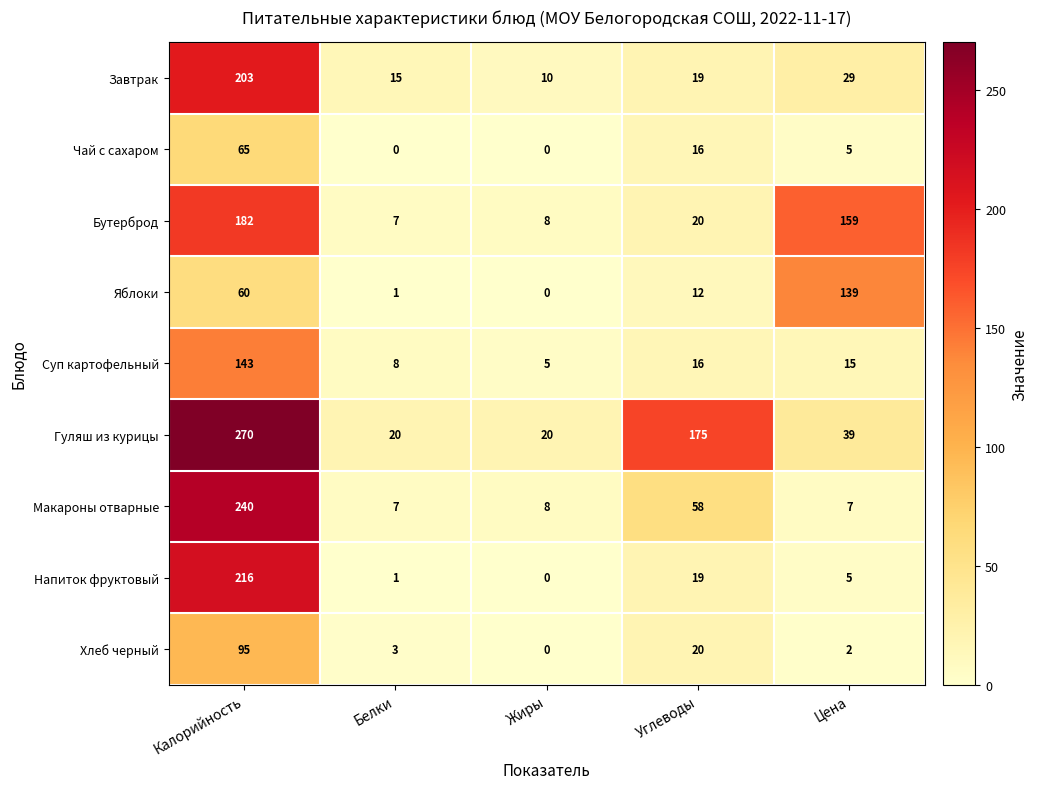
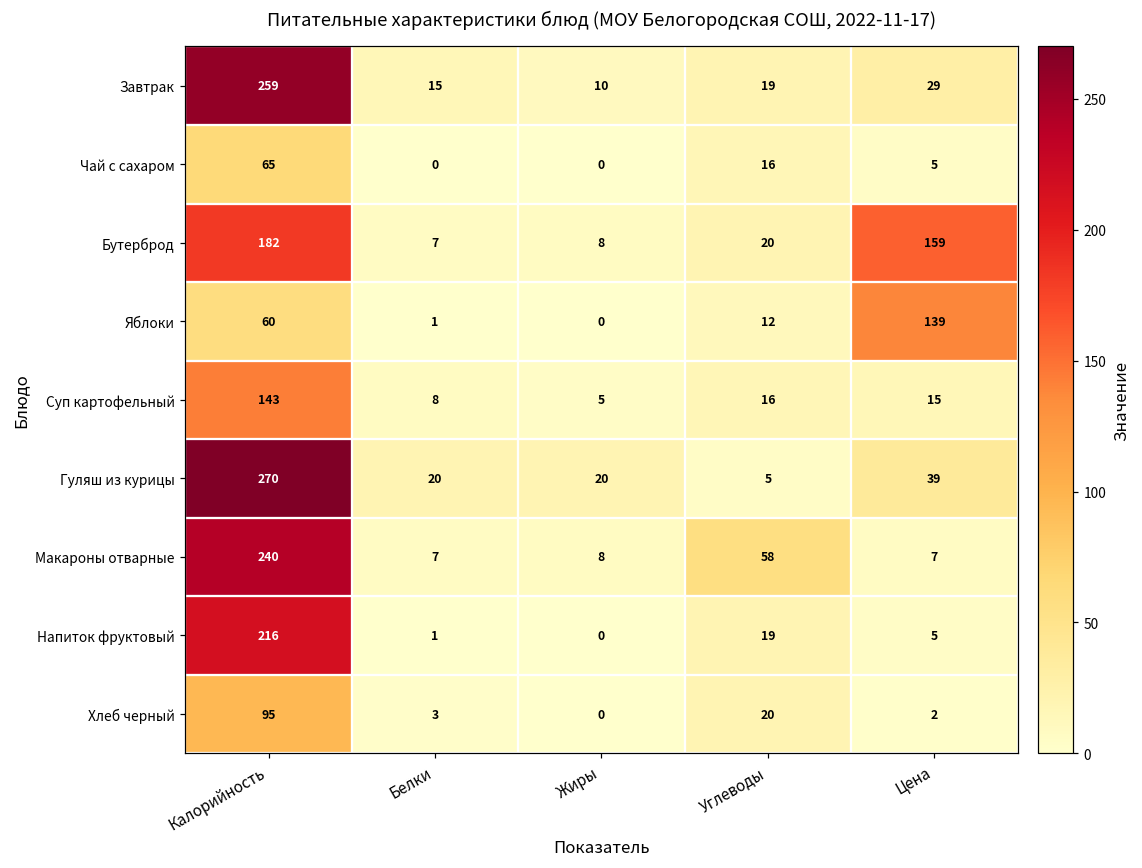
  {
    "Завтрак": {
-     "Калорийность": 203,
+     "Калорийность": 259,
      "Белки": 15,
      "Жиры": 10,
      "Углеводы": 19,
      "Цена": 29
    },
    "Чай с сахаром": {
      "Калорийность": 65,
      "Белки": 0,
      "Жиры": 0,
      "Углеводы": 16,
      "Цена": 5
    },
    "Бутерброд": {
      "Калорийность": 182,
      "Белки": 7,
      "Жиры": 8,
      "Углеводы": 20,
      "Цена": 159
    },
    "Яблоки": {
      "Калорийность": 60,
      "Белки": 1,
      "Жиры": 0,
      "Углеводы": 12,
      "Цена": 139
    },
    "Суп картофельный": {
      "Калорийность": 143,
      "Белки": 8,
      "Жиры": 5,
      "Углеводы": 16,
      "Цена": 15
    },
    "Гуляш из курицы": {
      "Калорийность": 270,
      "Белки": 20,
      "Жиры": 20,
-     "Углеводы": 175,
+     "Углеводы": 5,
      "Цена": 39
    },
    "Макароны отварные": {
      "Калорийность": 240,
      "Белки": 7,
      "Жиры": 8,
      "Углеводы": 58,
      "Цена": 7
    },
    "Напиток фруктовый": {
      "Калорийность": 216,
      "Белки": 1,
      "Жиры": 0,
      "Углеводы": 19,
      "Цена": 5
    },
    "Хлеб черный": {
      "Калорийность": 95,
      "Белки": 3,
      "Жиры": 0,
      "Углеводы": 20,
      "Цена": 2
    }
  }
